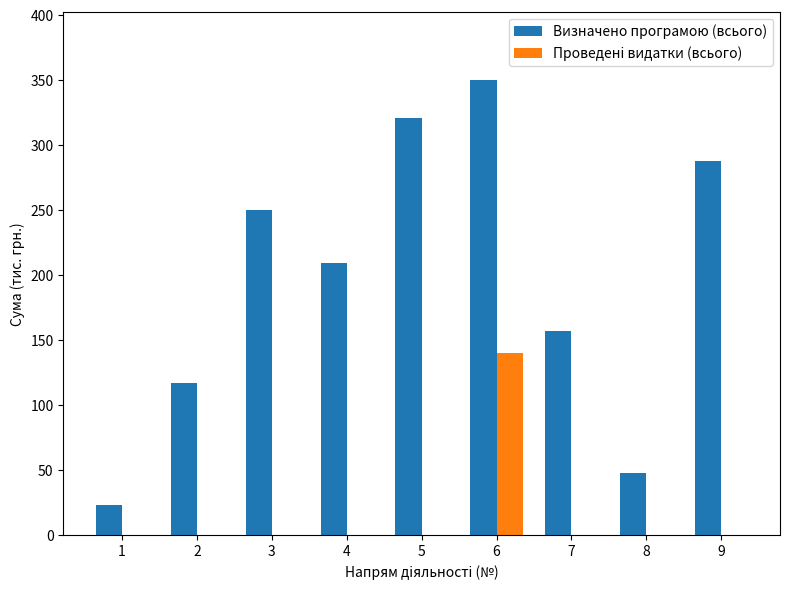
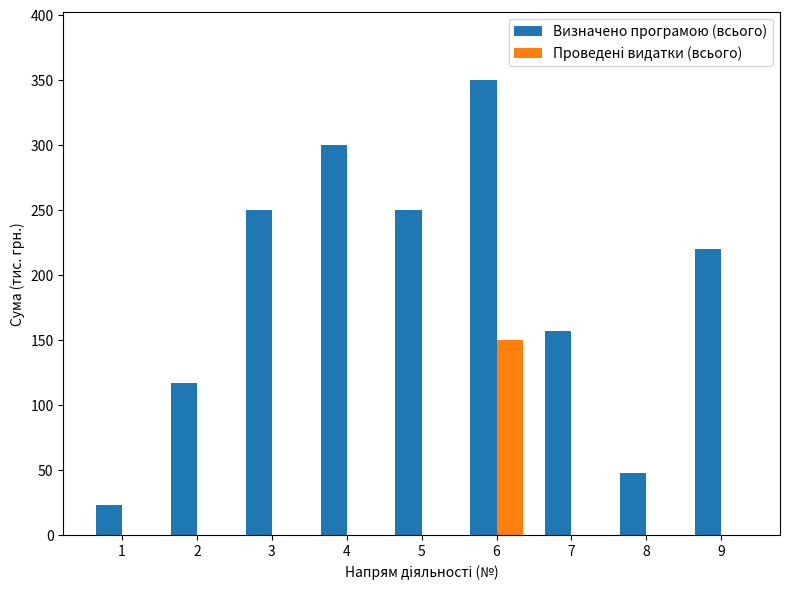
  {
    "Визначено програмою (всього)": {
      "1": 23,
      "2": 117,
      "3": 250,
-     "4": 209,
-     "5": 321,
+     "4": 300,
+     "5": 250,
      "6": 350,
      "7": 157,
      "8": 48,
-     "9": 288
+     "9": 220
    },
    "Проведені видатки (всього)": {
      "1": 0,
      "2": 0,
      "3": 0,
      "4": 0,
      "5": 0,
-     "6": 140,
+     "6": 150,
      "7": 0,
      "8": 0,
      "9": 0
    }
  }
